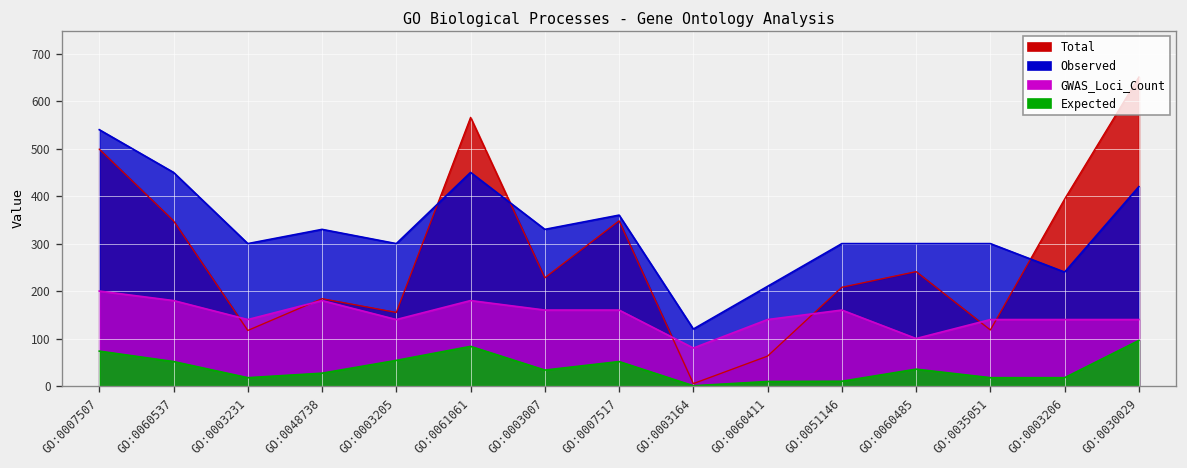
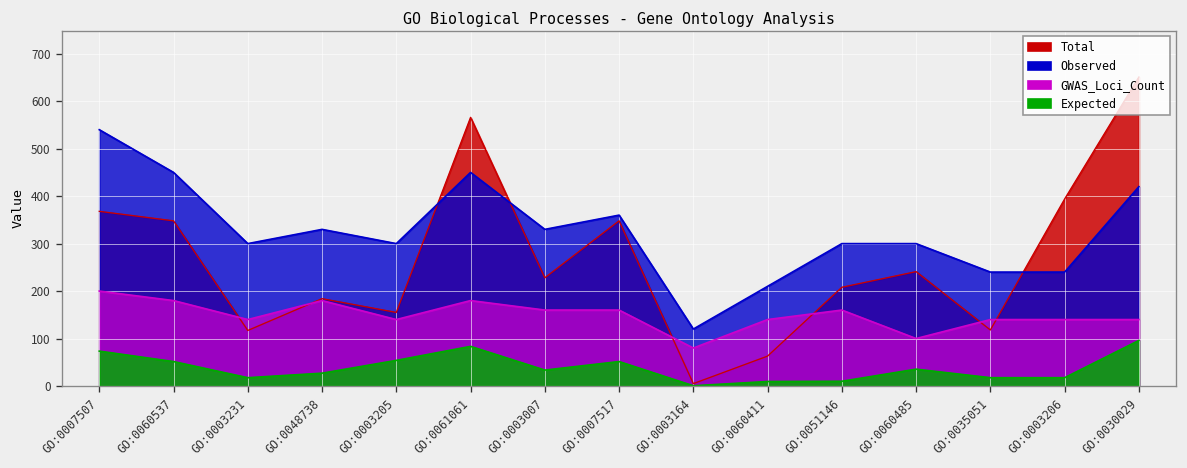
  {
    "Total": {
-     "GO:0007507": 500,
+     "GO:0007507": 370,
      "GO:0060537": 350,
      "GO:0003231": 120,
      "GO:0003205": 160,
      "GO:0061061": 570,
      "GO:0003007": 230,
      "GO:0007517": 350,
      "GO:0060411": 60,
      "GO:0051146": 210,
      "GO:0060485": 240,
      "GO:0035051": 120,
      "GO:0003206": 390
    },
    "Observed": {
      "GO:0007507": 540,
      "GO:0060537": 450,
      "GO:0003231": 300,
      "GO:0048738": 330,
      "GO:0003205": 300,
      "GO:0061061": 450,
      "GO:0003007": 330,
      "GO:0007517": 360,
      "GO:0003164": 120,
      "GO:0060411": 210,
      "GO:0051146": 300,
      "GO:0060485": 300,
-     "GO:0035051": 300,
+     "GO:0035051": 240,
      "GO:0003206": 240,
      "GO:0030029": 420
    },
    "GWAS_Loci_Count": {
      "GO:0007507": 200,
      "GO:0060537": 180,
      "GO:0003231": 140,
      "GO:0003205": 140,
      "GO:0061061": 180,
      "GO:0003007": 160,
      "GO:0007517": 160,
      "GO:0003164": 80,
      "GO:0060411": 140,
      "GO:0051146": 160,
      "GO:0060485": 100,
      "GO:0035051": 140,
      "GO:0003206": 140,
      "GO:0030029": 140
    },
    "Expected": {
      "GO:0007507": 70,
      "GO:0060537": 50,
      "GO:0003231": 20,
      "GO:0048738": 30,
      "GO:0003205": 50,
      "GO:0061061": 80,
      "GO:0003007": 30,
      "GO:0007517": 50,
      "GO:0060411": 10,
      "GO:0051146": 10,
      "GO:0060485": 40,
      "GO:0035051": 20,
      "GO:0003206": 20,
      "GO:0030029": 100
    }
  }
